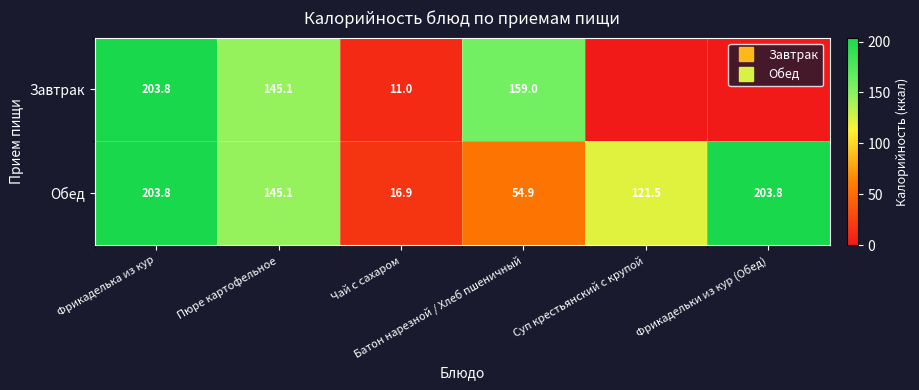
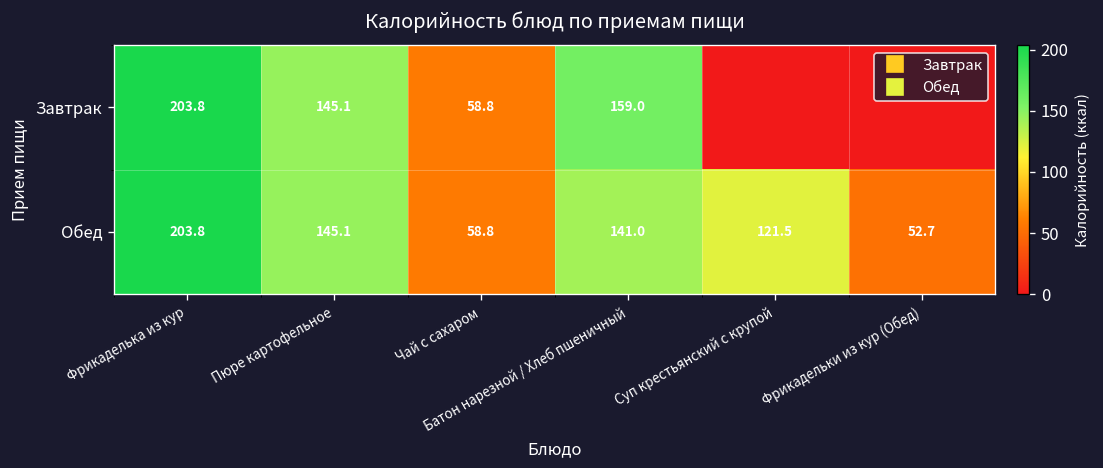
  {
    "Завтрак": {
      "Фрикаделька из кур": 203.8,
      "Пюре картофельное": 145.1,
-     "Чай с сахаром": 11.0,
+     "Чай с сахаром": 58.8,
      "Батон нарезной / Хлеб пшеничный": 159.0
    },
    "Обед": {
      "Фрикаделька из кур": 203.8,
      "Пюре картофельное": 145.1,
-     "Чай с сахаром": 16.9,
-     "Батон нарезной / Хлеб пшеничный": 54.9,
+     "Чай с сахаром": 58.8,
+     "Батон нарезной / Хлеб пшеничный": 141.0,
      "Суп крестьянский с крупой": 121.5,
-     "Фрикадельки из кур (Обед)": 203.8
+     "Фрикадельки из кур (Обед)": 52.7
    }
  }
